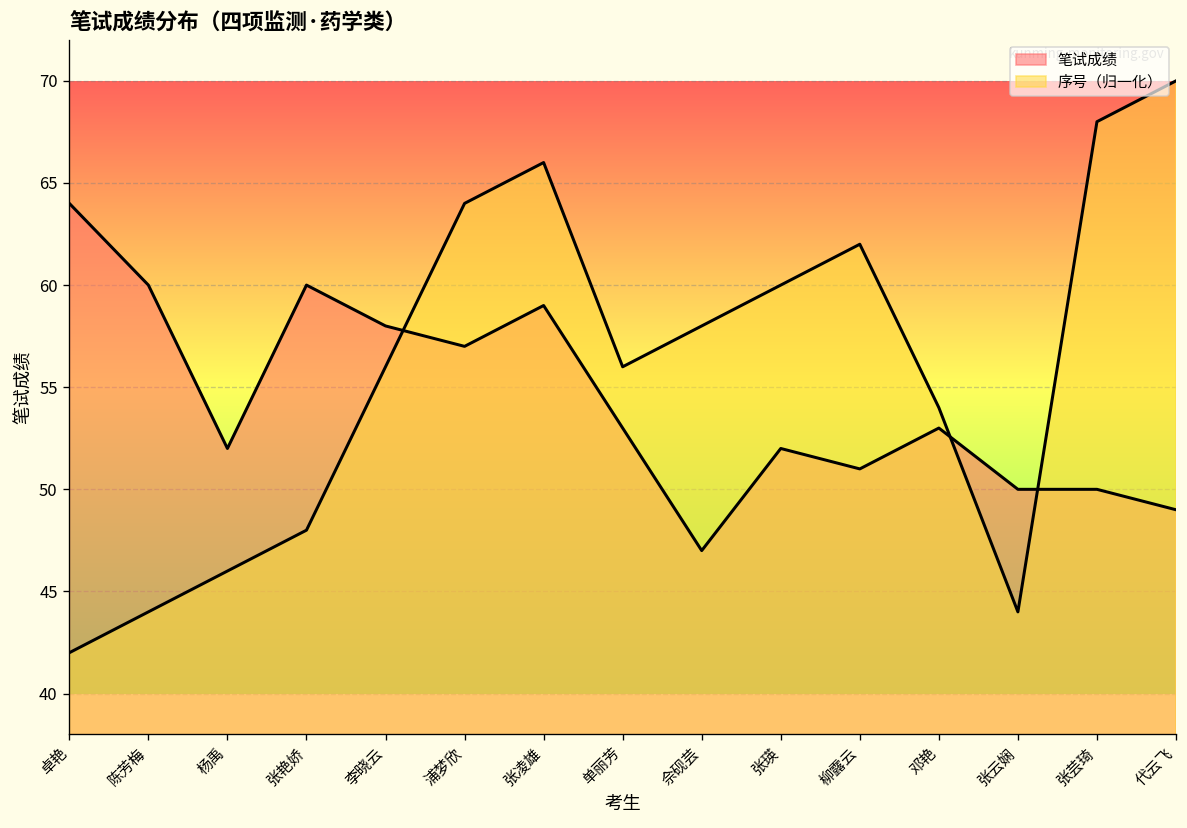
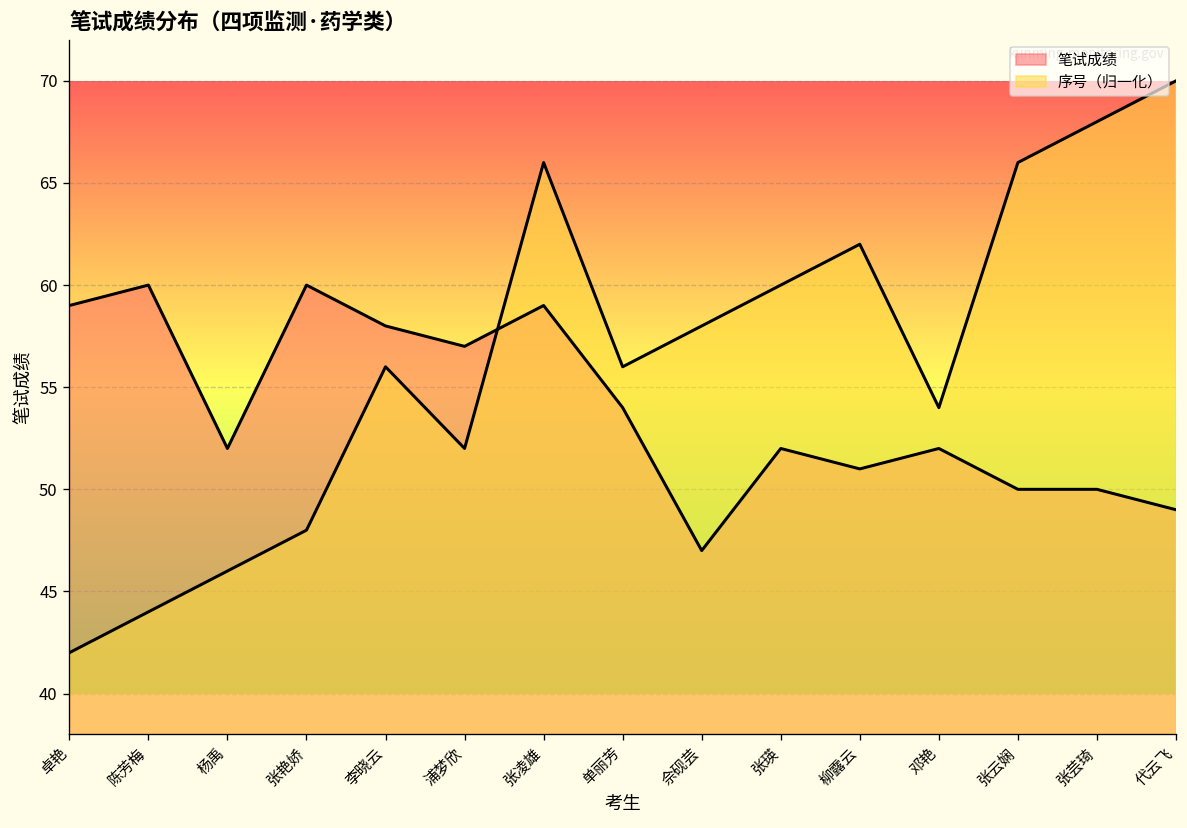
  {
    "笔试成绩": {
-     "卓艳": 64,
+     "卓艳": 59,
      "陈芳梅": 60,
      "杨禹": 52,
      "张艳娇": 60,
      "李晓云": 58,
      "浦梦欣": 57,
      "张凌雄": 59,
-     "单丽芳": 53,
+     "单丽芳": 54,
      "佘砚芸": 47,
      "张瑛": 52,
      "柳露云": 51,
-     "邓艳": 53,
+     "邓艳": 52,
      "张云娴": 50,
      "张芸琦": 50,
      "代云飞": 49
    },
    "序号（归一化）": {
      "卓艳": 42.0,
      "陈芳梅": 44.0,
      "杨禹": 46.0,
      "张艳娇": 48.0,
      "李晓云": 56.0,
-     "浦梦欣": 64.0,
+     "浦梦欣": 52.0,
      "张凌雄": 66.0,
      "单丽芳": 56.0,
      "佘砚芸": 58.0,
      "张瑛": 60.0,
      "柳露云": 62.0,
      "邓艳": 54.0,
-     "张云娴": 44.0,
+     "张云娴": 66.0,
      "张芸琦": 68.0,
      "代云飞": 70.0
    }
  }
